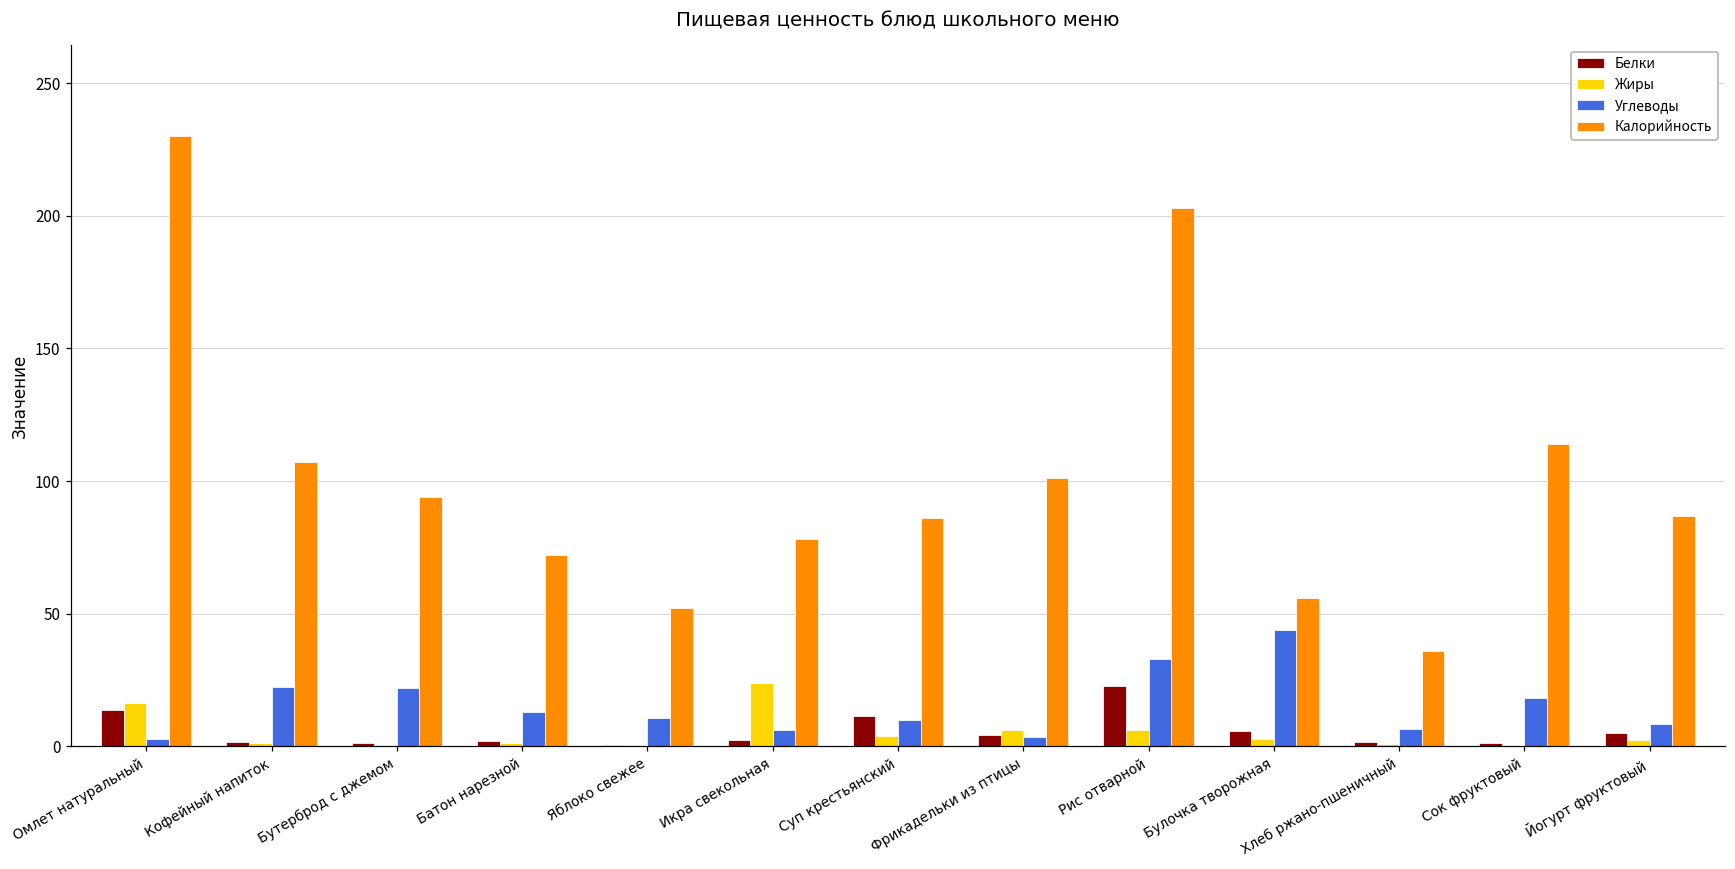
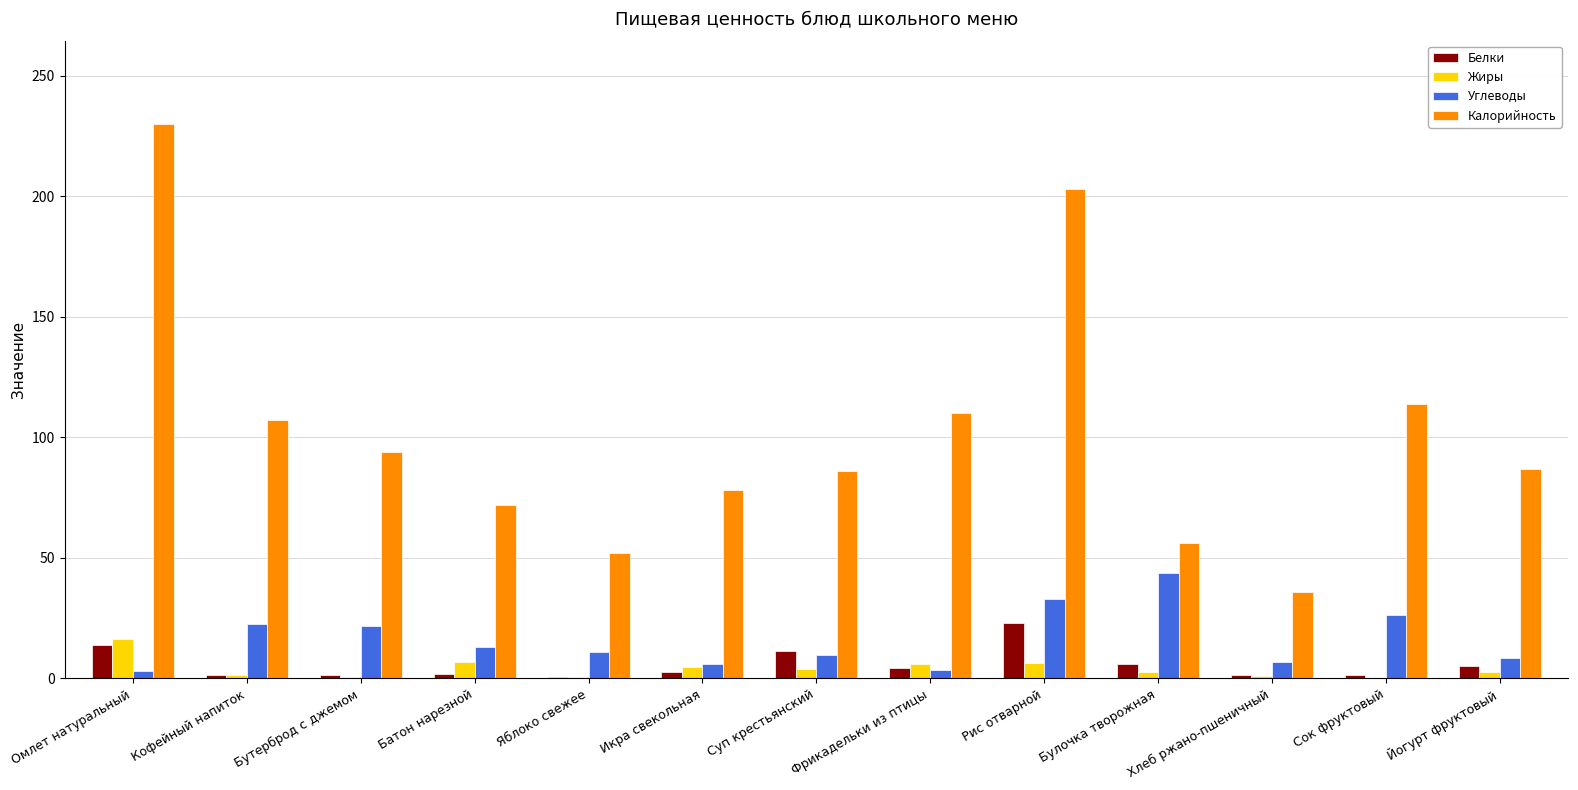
  {
    "Белки": {
      "Омлет натуральный": 14,
      "Кофейный напиток": 2,
      "Бутерброд с джемом": 1,
      "Батон нарезной": 2,
      "Икра свекольная": 3,
      "Суп крестьянский": 11,
      "Фрикадельки из птицы": 4,
      "Рис отварной": 23,
      "Булочка творожная": 6,
      "Хлеб ржано-пшеничный": 2,
      "Сок фруктовый": 1,
      "Йогурт фруктовый": 5
    },
    "Жиры": {
      "Омлет натуральный": 16,
      "Кофейный напиток": 1,
-     "Батон нарезной": 1,
-     "Икра свекольная": 24,
+     "Батон нарезной": 7,
+     "Икра свекольная": 5,
      "Суп крестьянский": 4,
      "Фрикадельки из птицы": 6,
      "Рис отварной": 6,
      "Булочка творожная": 3,
      "Йогурт фруктовый": 3
    },
    "Углеводы": {
      "Омлет натуральный": 3,
      "Кофейный напиток": 22,
      "Бутерброд с джемом": 22,
      "Батон нарезной": 13,
      "Яблоко свежее": 11,
      "Икра свекольная": 6,
      "Суп крестьянский": 10,
      "Фрикадельки из птицы": 3,
      "Рис отварной": 33,
      "Булочка творожная": 44,
      "Хлеб ржано-пшеничный": 7,
-     "Сок фруктовый": 18,
+     "Сок фруктовый": 26,
      "Йогурт фруктовый": 9
    },
    "Калорийность": {
      "Омлет натуральный": 230,
      "Кофейный напиток": 107,
      "Бутерброд с джемом": 94,
      "Батон нарезной": 72,
      "Яблоко свежее": 52,
      "Икра свекольная": 78,
      "Суп крестьянский": 86,
-     "Фрикадельки из птицы": 101,
+     "Фрикадельки из птицы": 110,
      "Рис отварной": 203,
      "Булочка творожная": 56,
      "Хлеб ржано-пшеничный": 36,
      "Сок фруктовый": 114,
      "Йогурт фруктовый": 87
    }
  }
